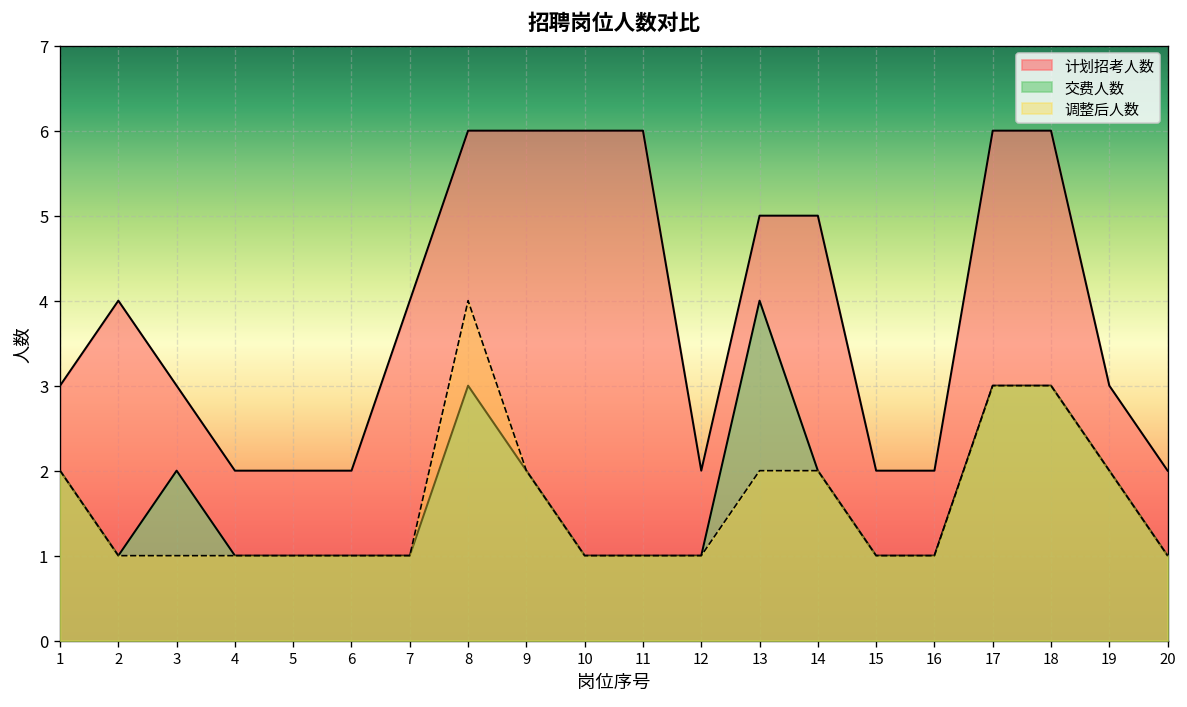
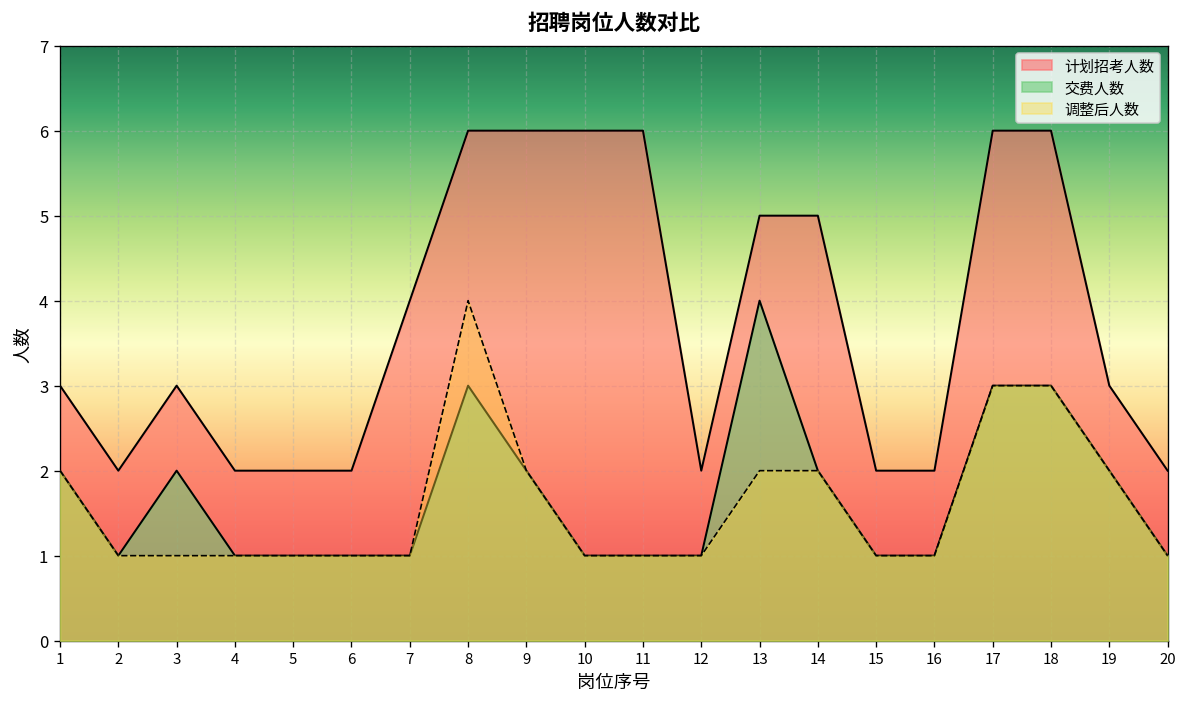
  {
    "计划招考人数": {
      "1": 3,
-     "2": 4,
+     "2": 2,
      "3": 3,
      "4": 2,
      "5": 2,
      "6": 2,
      "7": 4,
      "8": 6,
      "9": 6,
      "10": 6,
      "11": 6,
      "12": 2,
      "13": 5,
      "14": 5,
      "15": 2,
      "16": 2,
      "17": 6,
      "18": 6,
      "19": 3,
      "20": 2
    },
    "交费人数": {
      "3": 2,
      "8": 3,
      "13": 4
    },
    "调整后人数": {
      "3": 1,
      "8": 4,
      "13": 2
    }
  }
